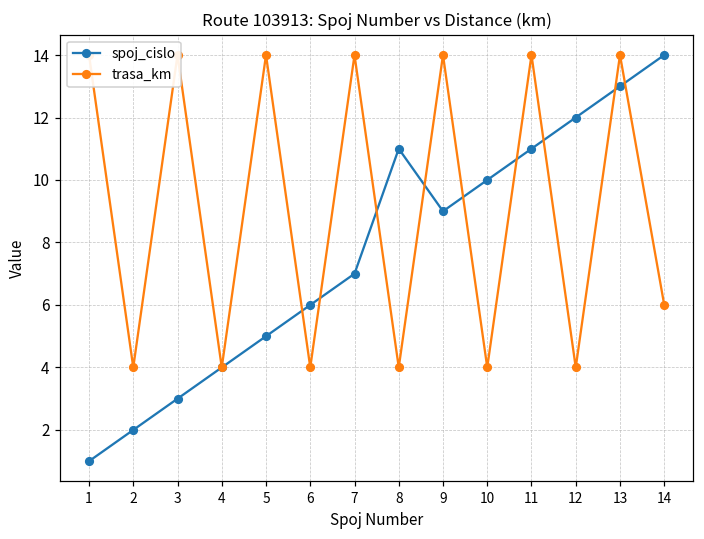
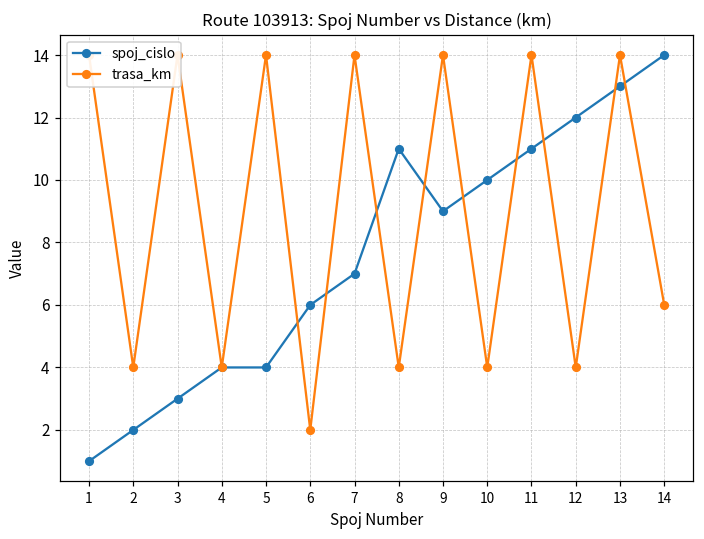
  {
    "spoj_cislo": {
      "1": 1,
      "2": 2,
      "3": 3,
-     "5": 5,
+     "5": 4,
      "6": 6,
      "7": 7,
      "8": 11,
      "9": 9,
      "10": 10,
      "11": 11,
      "12": 12,
      "13": 13,
      "14": 14
    },
    "trasa_km": {
      "2": 4,
      "5": 14,
-     "6": 4,
+     "6": 2,
      "7": 14,
      "8": 4,
      "9": 14,
      "10": 4,
      "11": 14,
      "12": 4,
      "13": 14,
      "14": 6
    }
  }
